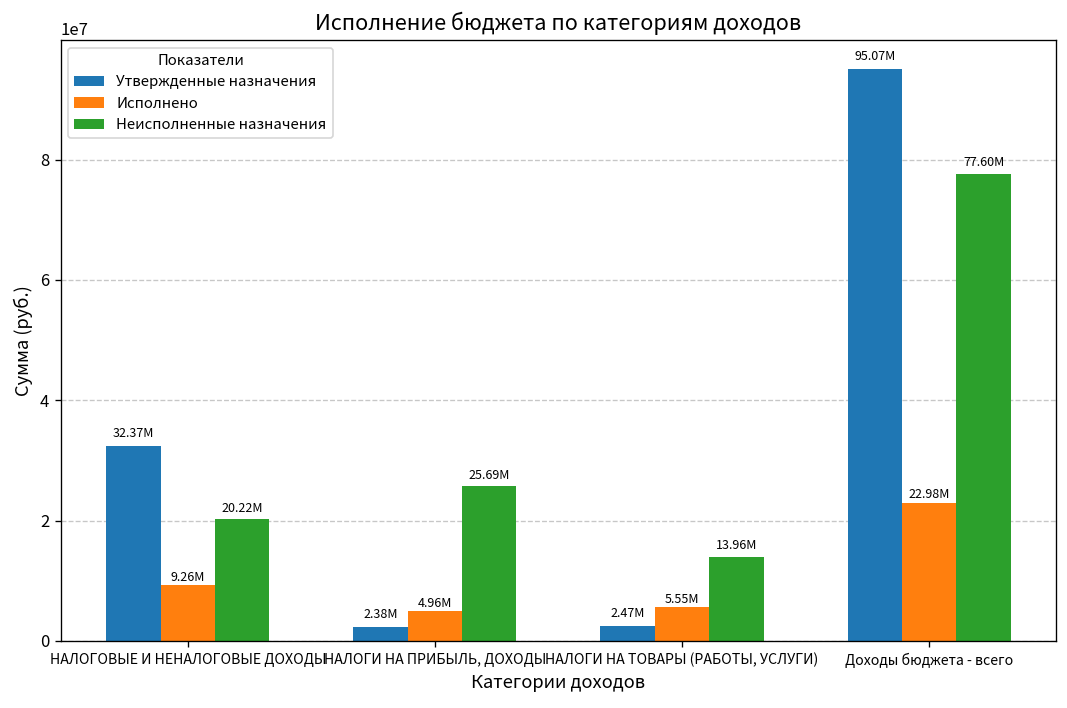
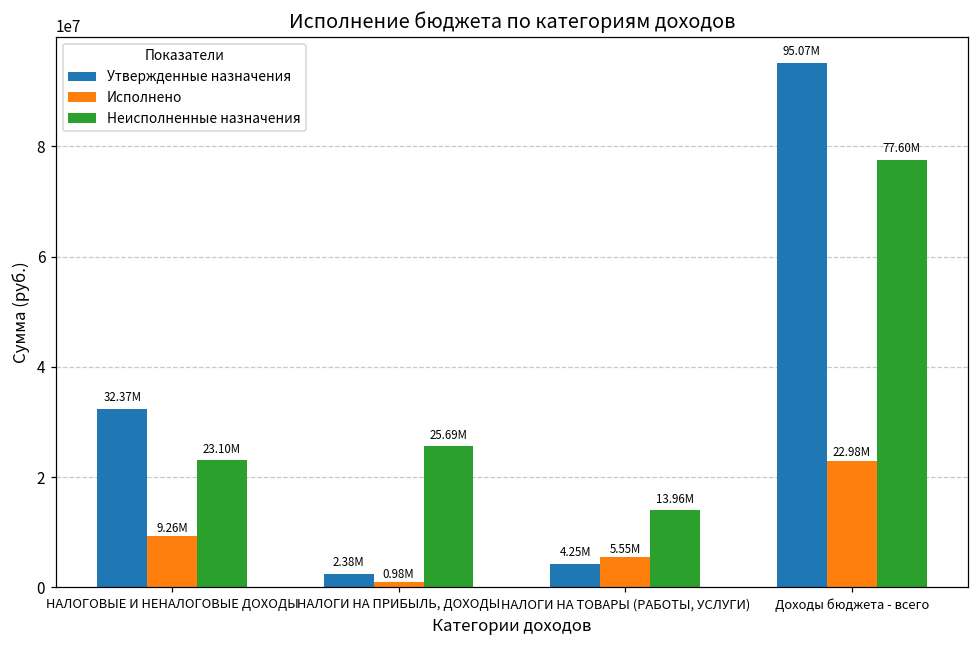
  {
    "Утвержденные назначения": {
      "НАЛОГОВЫЕ И НЕНАЛОГОВЫЕ ДОХОДЫ": "32.37M",
      "НАЛОГИ НА ПРИБЫЛЬ, ДОХОДЫ": "2.38M",
-     "НАЛОГИ НА ТОВАРЫ (РАБОТЫ, УСЛУГИ)": "2.47M",
+     "НАЛОГИ НА ТОВАРЫ (РАБОТЫ, УСЛУГИ)": "4.25M",
      "Доходы бюджета - всего": "95.07M"
    },
    "Исполнено": {
      "НАЛОГОВЫЕ И НЕНАЛОГОВЫЕ ДОХОДЫ": "9.26M",
-     "НАЛОГИ НА ПРИБЫЛЬ, ДОХОДЫ": "4.96M",
+     "НАЛОГИ НА ПРИБЫЛЬ, ДОХОДЫ": "0.98M",
      "НАЛОГИ НА ТОВАРЫ (РАБОТЫ, УСЛУГИ)": "5.55M",
      "Доходы бюджета - всего": "22.98M"
    },
    "Неисполненные назначения": {
-     "НАЛОГОВЫЕ И НЕНАЛОГОВЫЕ ДОХОДЫ": "20.22M",
+     "НАЛОГОВЫЕ И НЕНАЛОГОВЫЕ ДОХОДЫ": "23.10M",
      "НАЛОГИ НА ПРИБЫЛЬ, ДОХОДЫ": "25.69M",
      "НАЛОГИ НА ТОВАРЫ (РАБОТЫ, УСЛУГИ)": "13.96M",
      "Доходы бюджета - всего": "77.60M"
    }
  }
